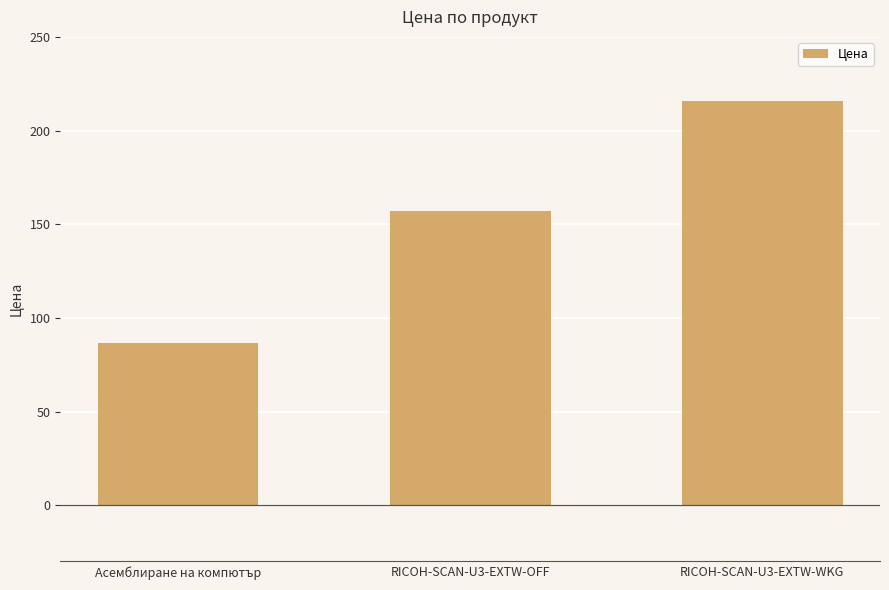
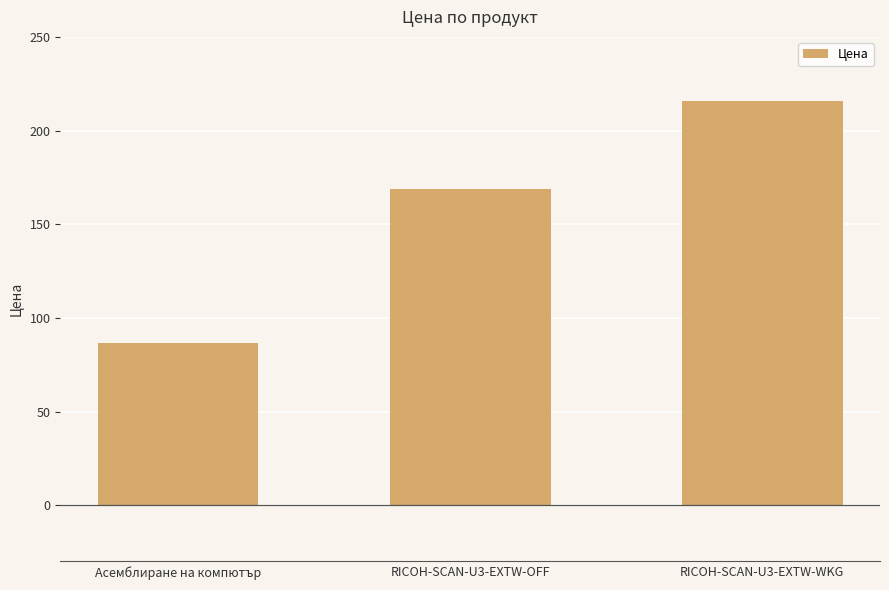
  {
    "Асемблиране на компютър": 86,
-   "RICOH-SCAN-U3-EXTW-OFF": 157,
+   "RICOH-SCAN-U3-EXTW-OFF": 169,
    "RICOH-SCAN-U3-EXTW-WKG": 216
  }
